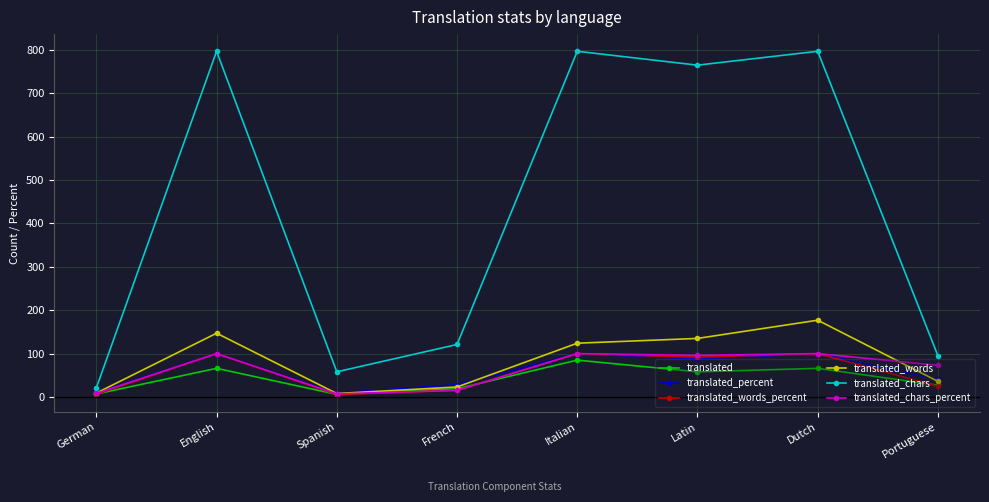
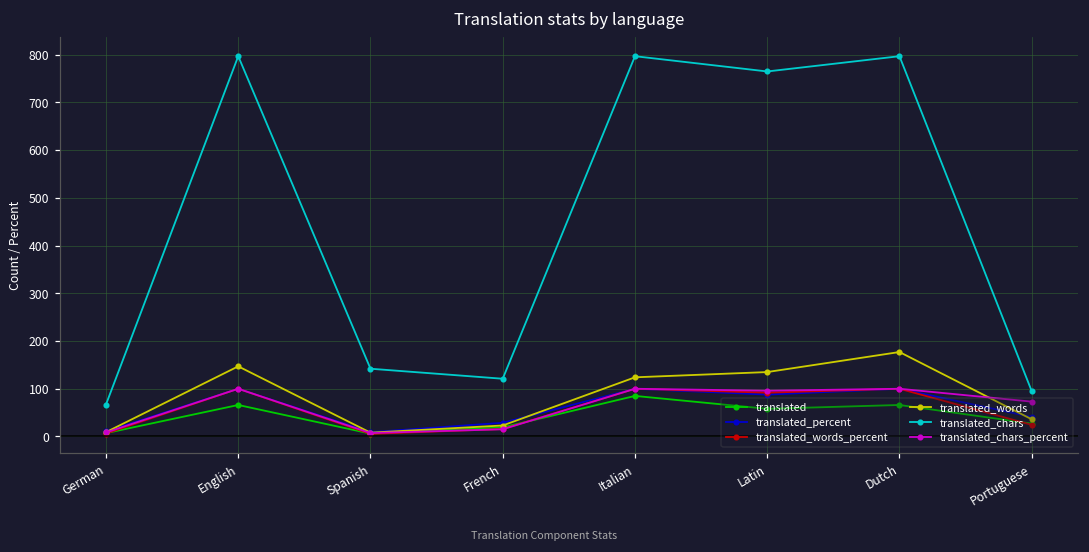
  {
    "translated": {
      "English": 70,
      "Italian": 90
    },
    "translated_words": {
      "English": 150,
      "Italian": 120,
      "Latin": 140,
      "Dutch": 180
    },
    "translated_chars": {
-     "German": 20,
+     "German": 70,
      "English": 800,
-     "Spanish": 60,
+     "Spanish": 140,
      "French": 120,
      "Italian": 800,
      "Latin": 770,
      "Dutch": 800,
      "Portuguese": 100
    }
  }
